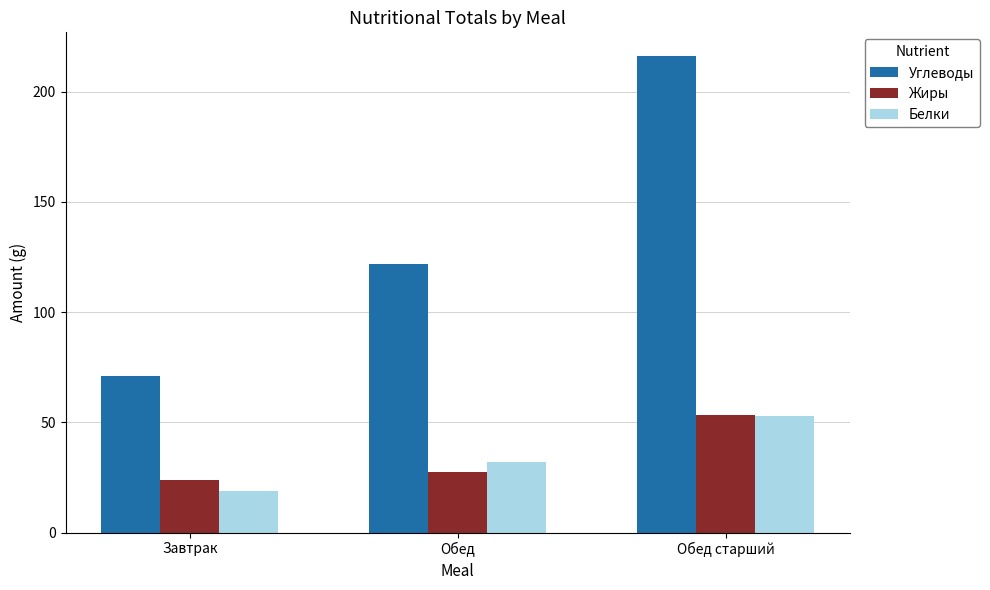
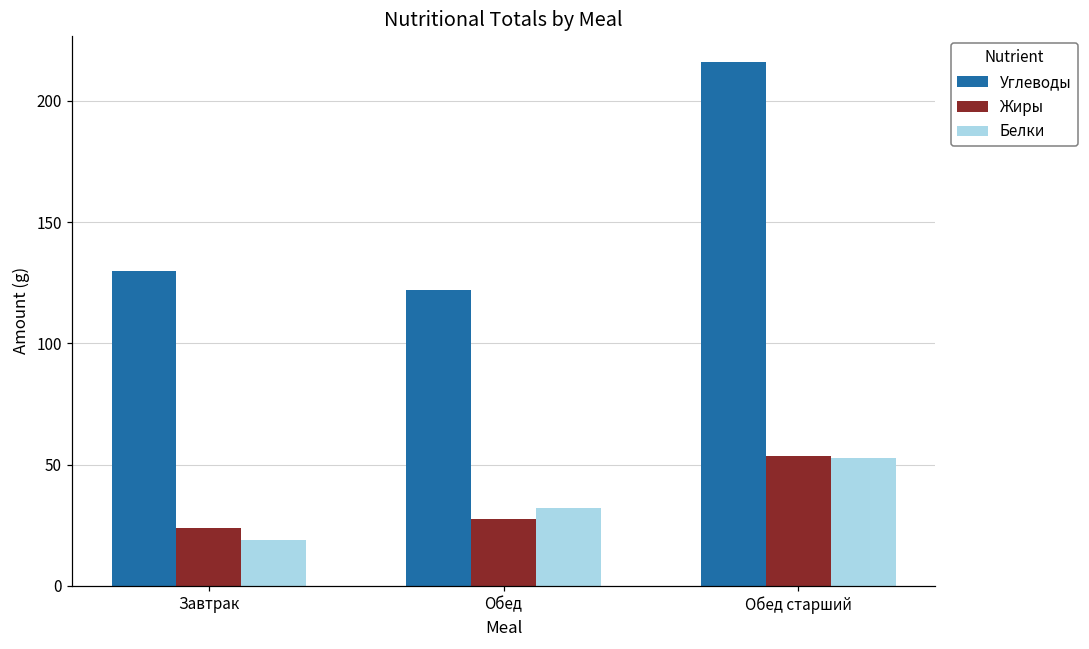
  {
    "Углеводы": {
-     "Завтрак": 71,
+     "Завтрак": 130,
      "Обед": 122,
      "Обед старший": 216
    },
    "Жиры": {
      "Завтрак": 24,
      "Обед": 28,
      "Обед старший": 53
    },
    "Белки": {
      "Завтрак": 19,
      "Обед": 32,
      "Обед старший": 53
    }
  }
